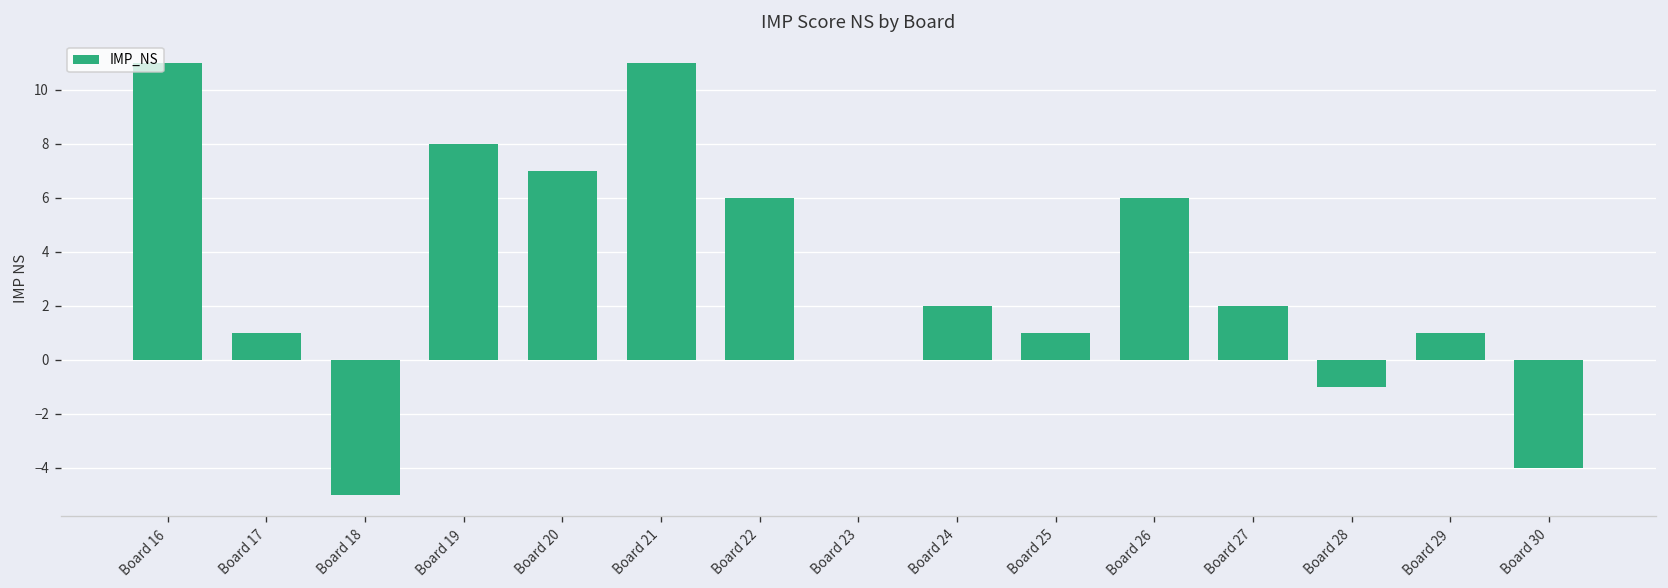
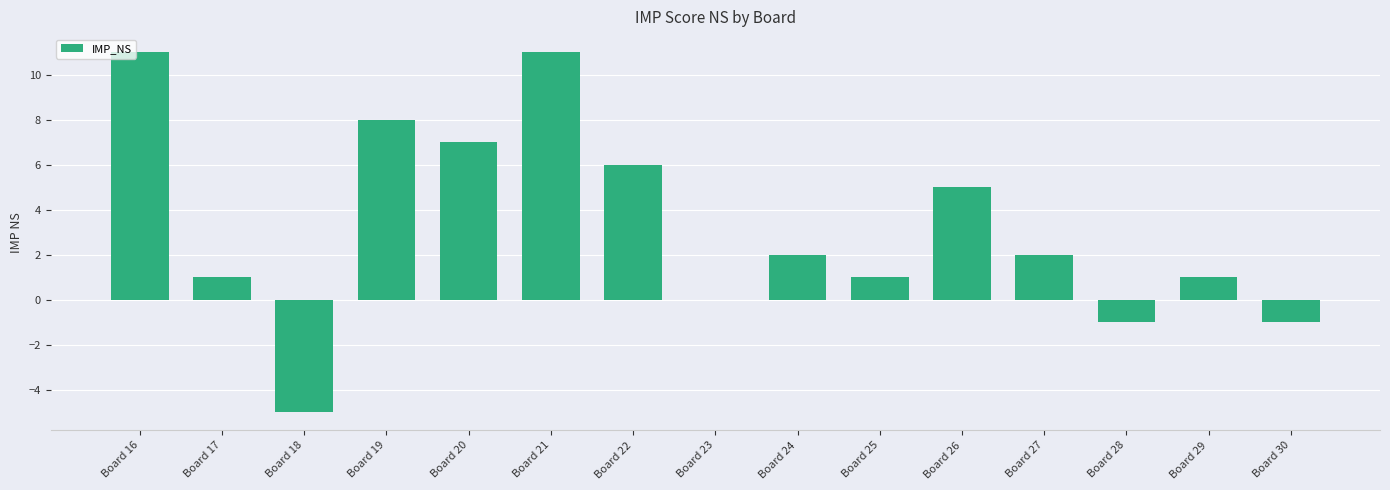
  {
    "Board 16": 11,
    "Board 17": 1,
    "Board 18": -5,
    "Board 19": 8,
    "Board 20": 7,
    "Board 21": 11,
    "Board 22": 6,
    "Board 23": 0,
    "Board 24": 2,
    "Board 25": 1,
-   "Board 26": 6,
+   "Board 26": 5,
    "Board 27": 2,
    "Board 28": -1,
    "Board 29": 1,
-   "Board 30": -4
+   "Board 30": -1
  }
